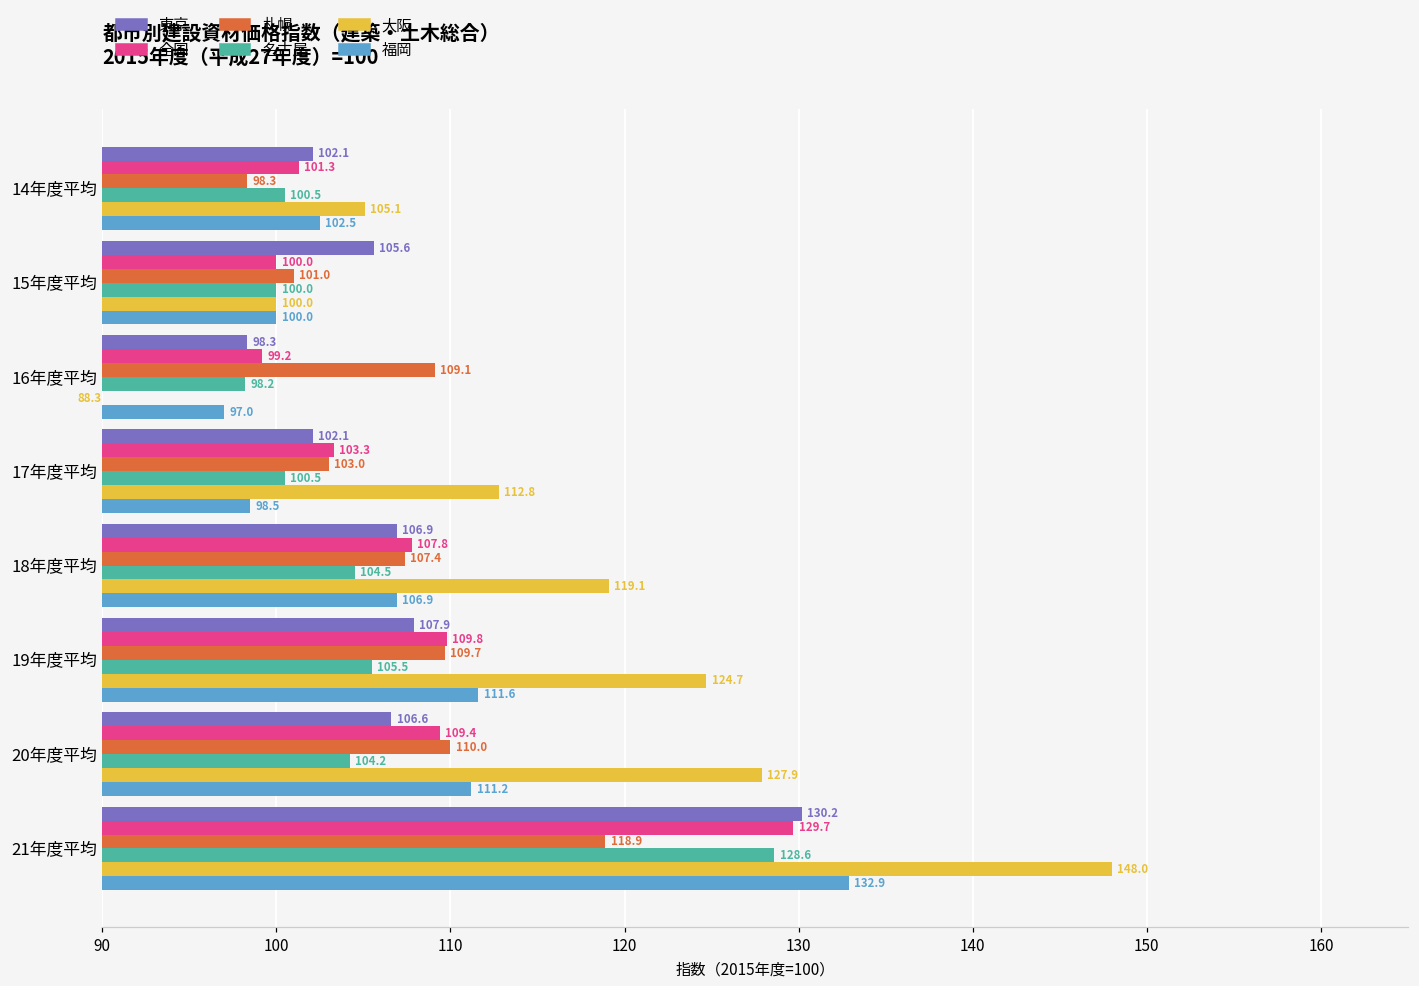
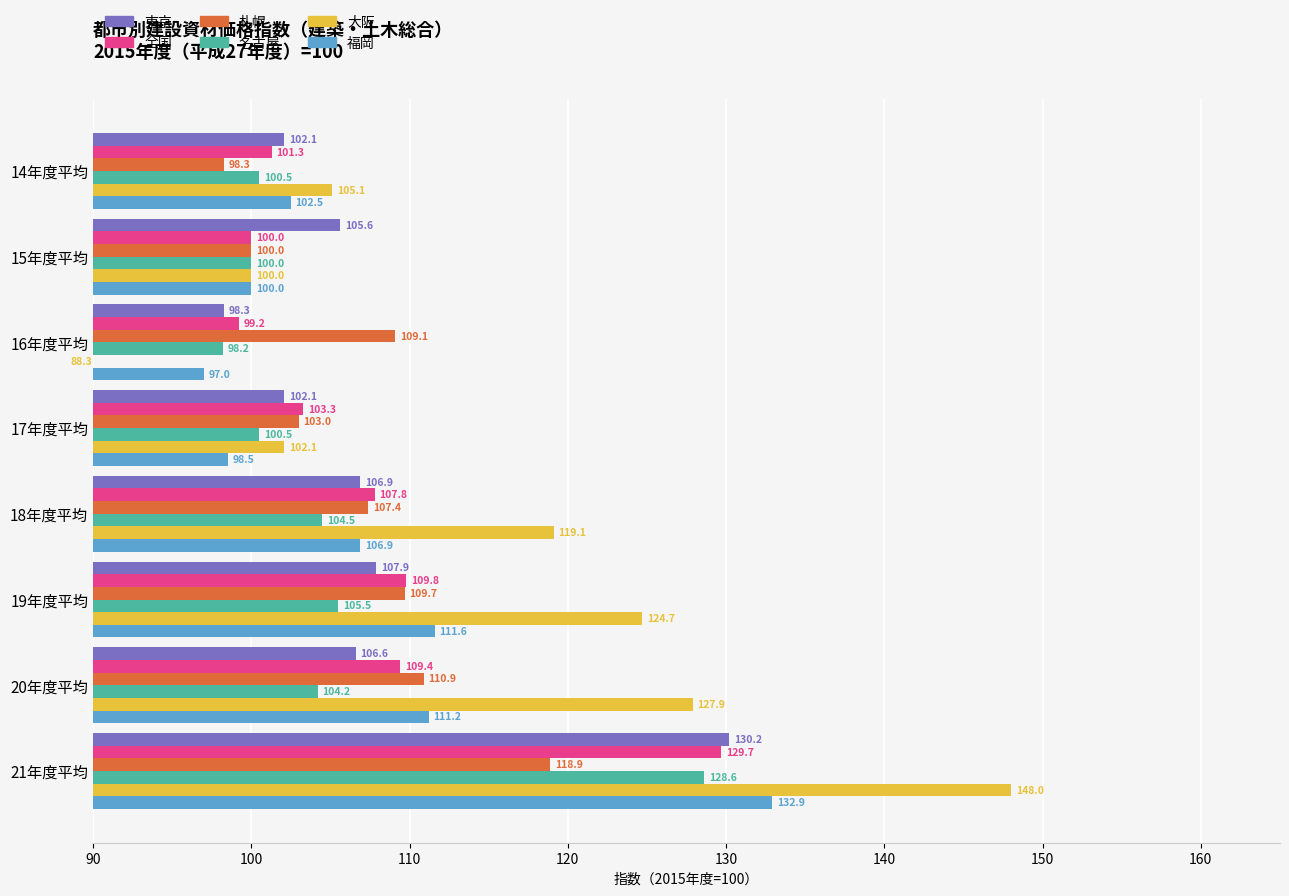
  {
    "東京": {
      "14年度平均": 102.1,
      "15年度平均": 105.6,
      "16年度平均": 98.3,
      "17年度平均": 102.1,
      "18年度平均": 106.9,
      "19年度平均": 107.9,
      "20年度平均": 106.6,
      "21年度平均": 130.2
    },
    "全国": {
      "14年度平均": 101.3,
      "15年度平均": 100.0,
      "16年度平均": 99.2,
      "17年度平均": 103.3,
      "18年度平均": 107.8,
      "19年度平均": 109.8,
      "20年度平均": 109.4,
      "21年度平均": 129.7
    },
    "札幌": {
      "14年度平均": 98.3,
-     "15年度平均": 101.0,
+     "15年度平均": 100.0,
      "16年度平均": 109.1,
      "17年度平均": 103.0,
      "18年度平均": 107.4,
      "19年度平均": 109.7,
-     "20年度平均": 110.0,
+     "20年度平均": 110.9,
      "21年度平均": 118.9
    },
    "大阪": {
      "14年度平均": 105.1,
      "15年度平均": 100.0,
-     "17年度平均": 112.8,
+     "17年度平均": 102.1,
      "18年度平均": 119.1,
      "19年度平均": 124.7,
      "20年度平均": 127.9,
      "21年度平均": 148.0
    }
  }
